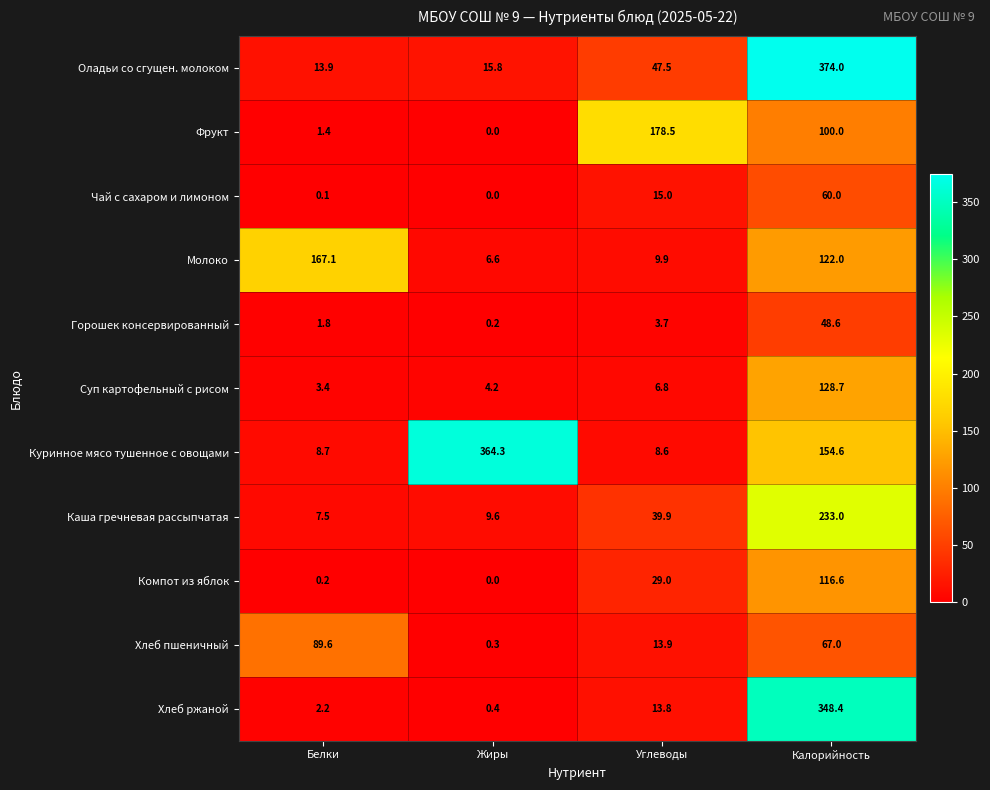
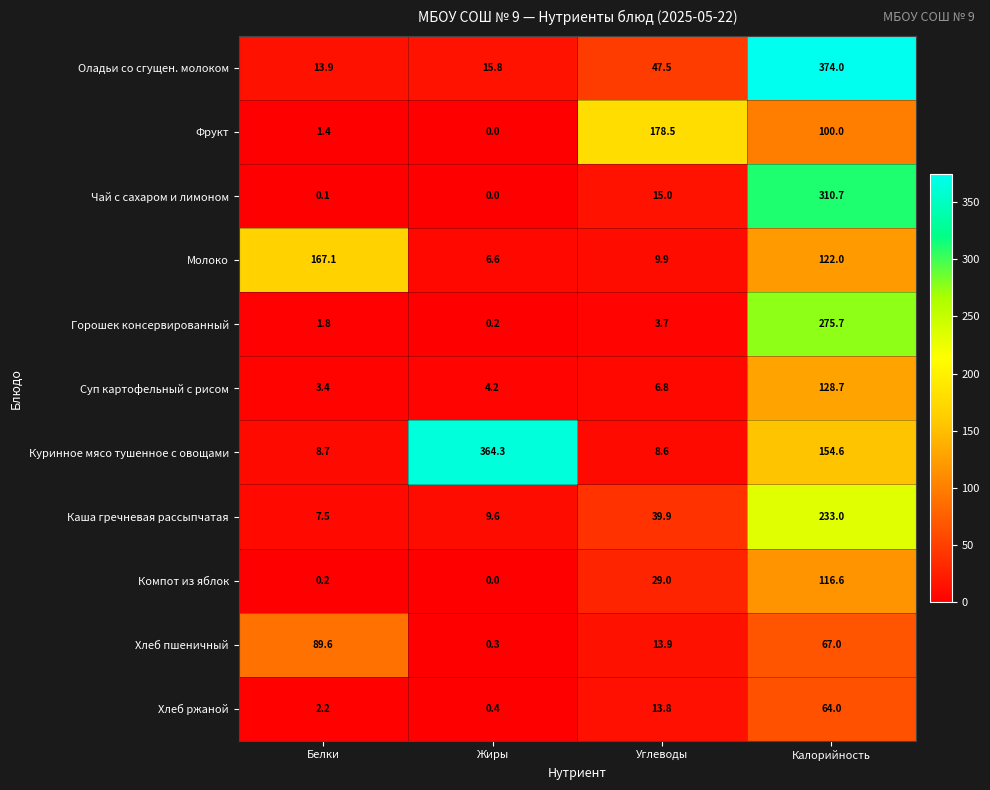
  {
    "Оладьи со сгущен. молоком": {
      "Белки": 13.9,
      "Жиры": 15.8,
      "Углеводы": 47.5,
      "Калорийность": 374.0
    },
    "Фрукт": {
      "Белки": 1.4,
      "Жиры": 0.0,
      "Углеводы": 178.5,
      "Калорийность": 100.0
    },
    "Чай с сахаром и лимоном": {
      "Белки": 0.1,
      "Жиры": 0.0,
      "Углеводы": 15.0,
-     "Калорийность": 60.0
+     "Калорийность": 310.7
    },
    "Молоко": {
      "Белки": 167.1,
      "Жиры": 6.6,
      "Углеводы": 9.9,
      "Калорийность": 122.0
    },
    "Горошек консервированный": {
      "Белки": 1.8,
      "Жиры": 0.2,
      "Углеводы": 3.7,
-     "Калорийность": 48.6
+     "Калорийность": 275.7
    },
    "Суп картофельный с рисом": {
      "Белки": 3.4,
      "Жиры": 4.2,
      "Углеводы": 6.8,
      "Калорийность": 128.7
    },
    "Куринное мясо тушенное с овощами": {
      "Белки": 8.7,
      "Жиры": 364.3,
      "Углеводы": 8.6,
      "Калорийность": 154.6
    },
    "Каша гречневая рассыпчатая": {
      "Белки": 7.5,
      "Жиры": 9.6,
      "Углеводы": 39.9,
      "Калорийность": 233.0
    },
    "Компот из яблок": {
      "Белки": 0.2,
      "Жиры": 0.0,
      "Углеводы": 29.0,
      "Калорийность": 116.6
    },
    "Хлеб пшеничный": {
      "Белки": 89.6,
      "Жиры": 0.3,
      "Углеводы": 13.9,
      "Калорийность": 67.0
    },
    "Хлеб ржаной": {
      "Белки": 2.2,
      "Жиры": 0.4,
      "Углеводы": 13.8,
-     "Калорийность": 348.4
+     "Калорийность": 64.0
    }
  }
